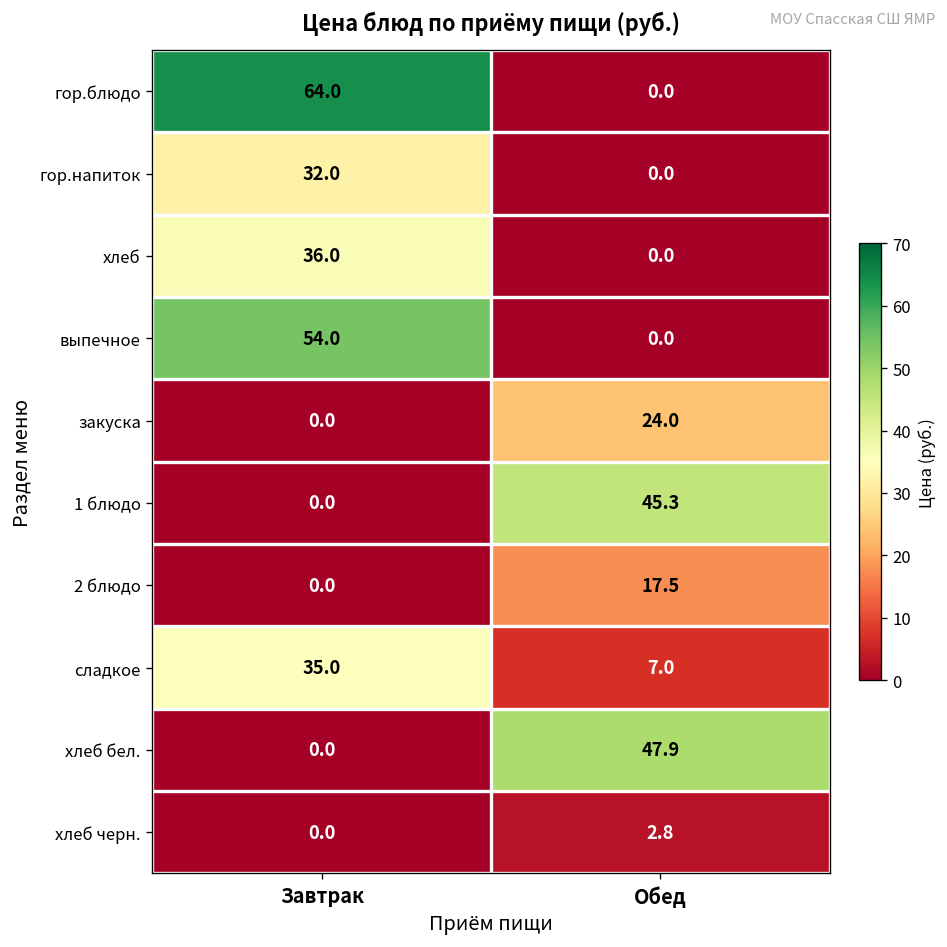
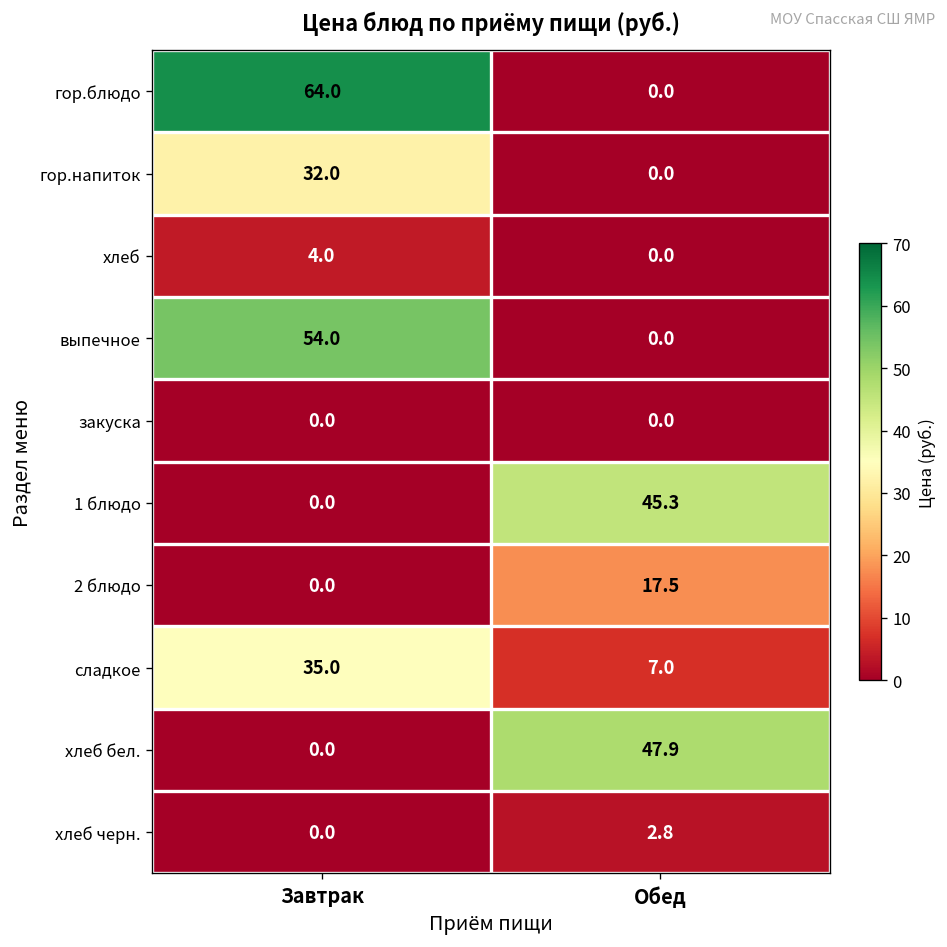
  {
    "гор.блюдо": {
      "Завтрак": 64.0,
      "Обед": 0.0
    },
    "гор.напиток": {
      "Завтрак": 32.0,
      "Обед": 0.0
    },
    "хлеб": {
-     "Завтрак": 36.0,
+     "Завтрак": 4.0,
      "Обед": 0.0
    },
    "выпечное": {
      "Завтрак": 54.0,
      "Обед": 0.0
    },
    "закуска": {
      "Завтрак": 0.0,
-     "Обед": 24.0
+     "Обед": 0.0
    },
    "1 блюдо": {
      "Завтрак": 0.0,
      "Обед": 45.3
    },
    "2 блюдо": {
      "Завтрак": 0.0,
      "Обед": 17.5
    },
    "сладкое": {
      "Завтрак": 35.0,
      "Обед": 7.0
    },
    "хлеб бел.": {
      "Завтрак": 0.0,
      "Обед": 47.9
    },
    "хлеб черн.": {
      "Завтрак": 0.0,
      "Обед": 2.8
    }
  }
